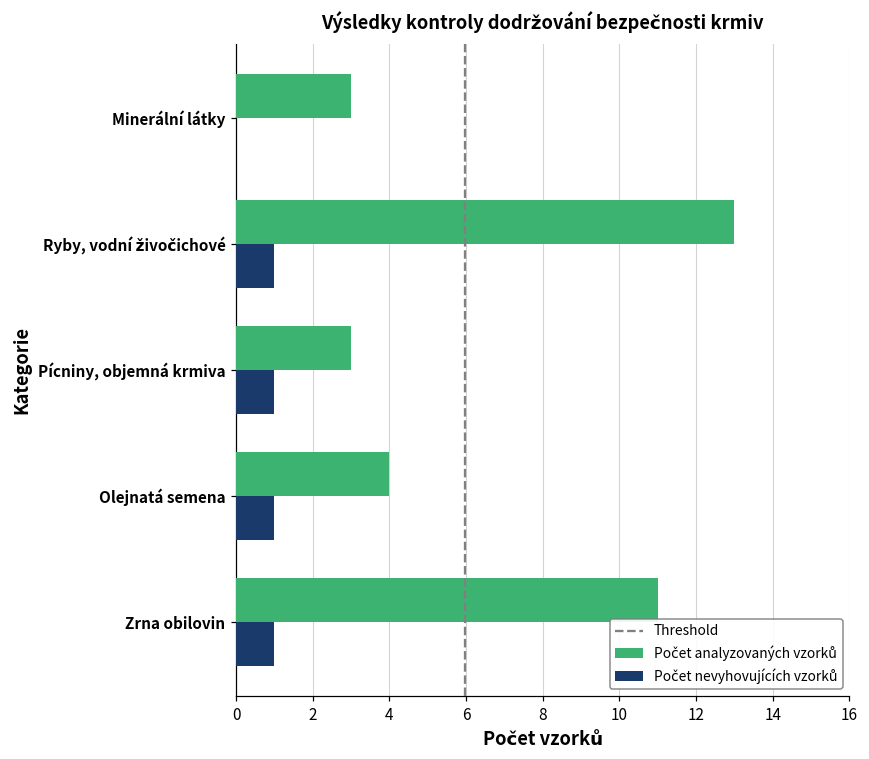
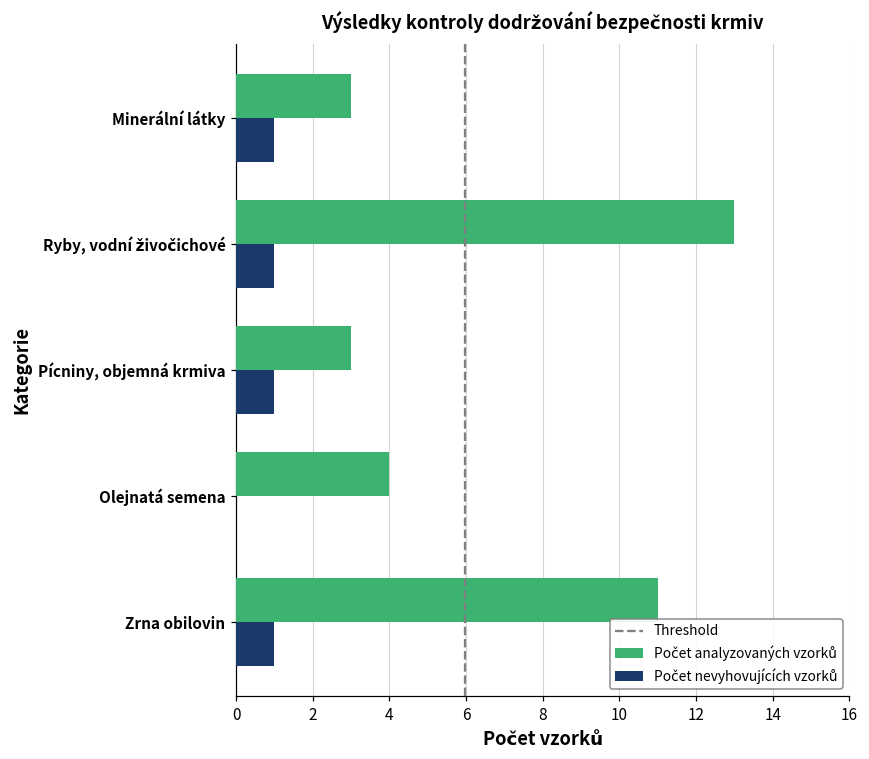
  {
    "Počet analyzovaných vzorků": {
      "Minerální látky": 3,
      "Ryby, vodní živočichové": 13,
      "Pícniny, objemná krmiva": 3,
      "Olejnatá semena": 4,
      "Zrna obilovin": 11
    },
    "Počet nevyhovujících vzorků": {
-     "Minerální látky": 0,
+     "Minerální látky": 1,
      "Ryby, vodní živočichové": 1,
      "Pícniny, objemná krmiva": 1,
-     "Olejnatá semena": 1,
+     "Olejnatá semena": 0,
      "Zrna obilovin": 1
    }
  }
